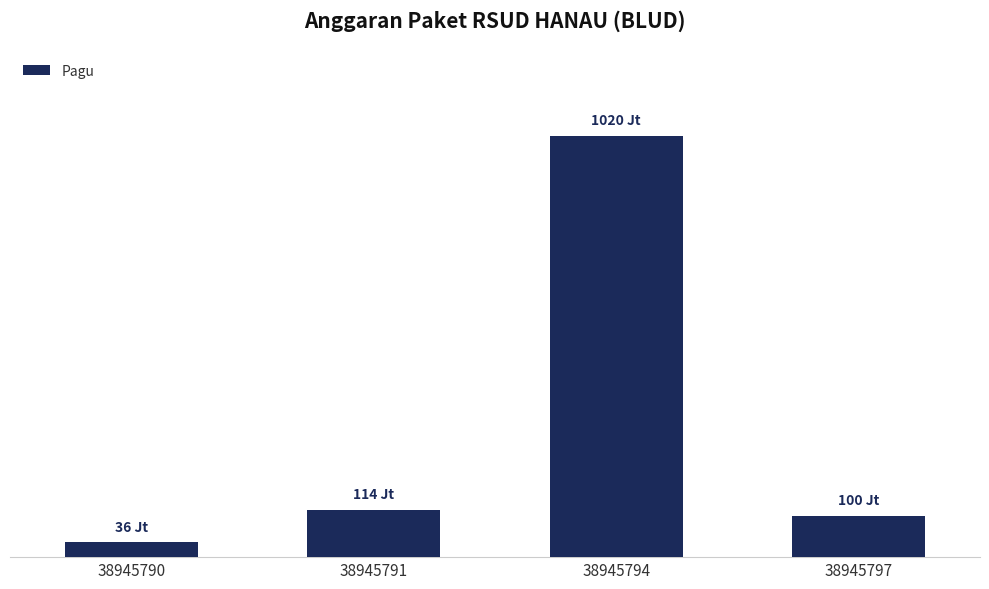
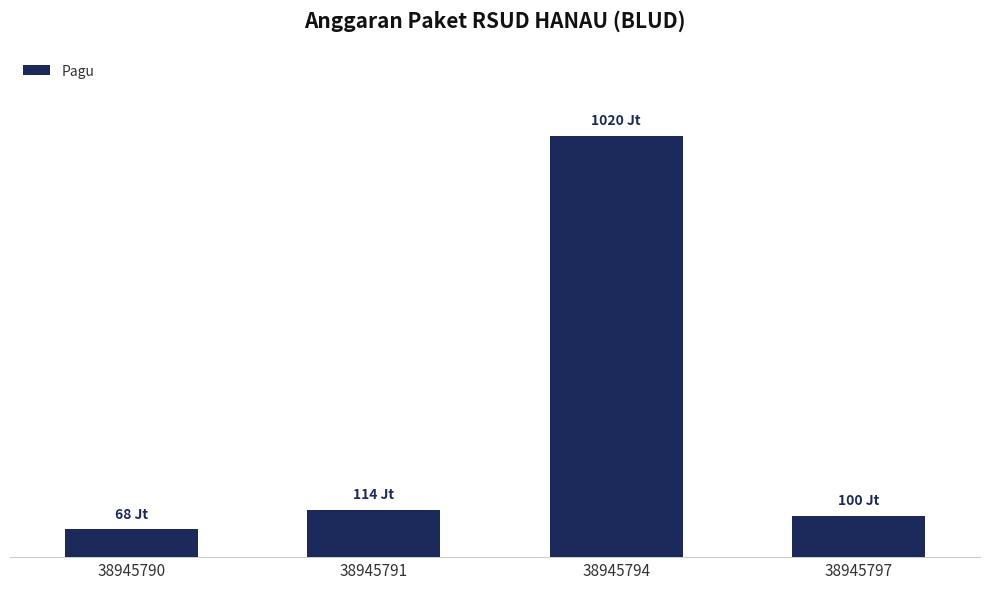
  {
-   "38945790": 36
+   "38945790": 68
  }
